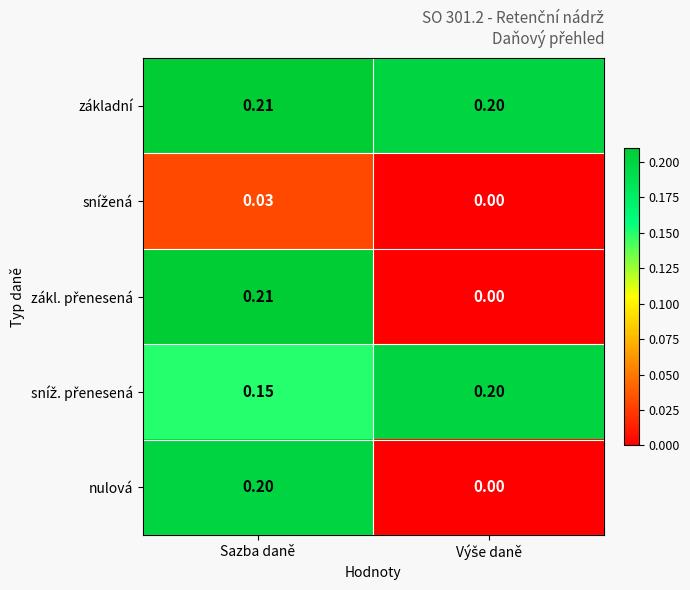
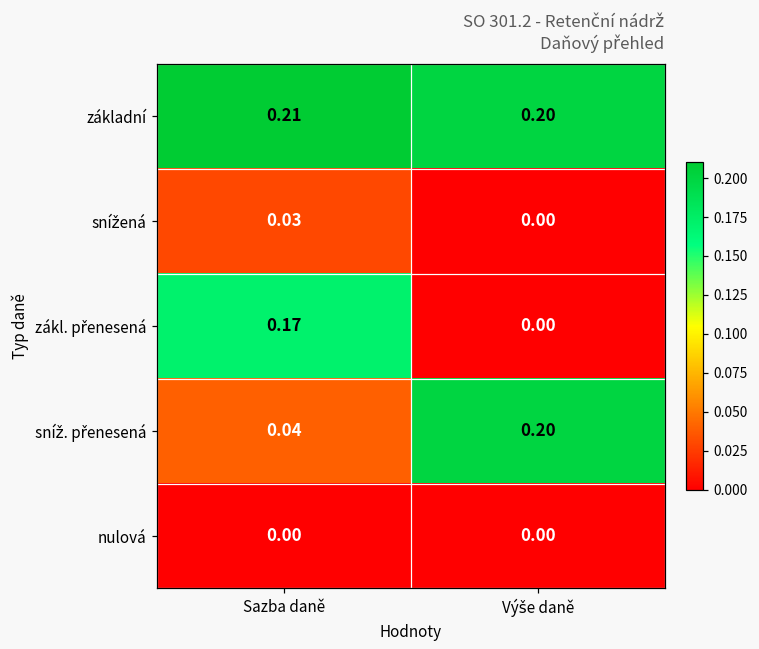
  {
    "základní": {
      "Sazba daně": 0.21,
      "Výše daně": 0.20
    },
    "snížená": {
      "Sazba daně": 0.03,
      "Výše daně": 0.00
    },
    "zákl. přenesená": {
-     "Sazba daně": 0.21,
+     "Sazba daně": 0.17,
      "Výše daně": 0.00
    },
    "sníž. přenesená": {
-     "Sazba daně": 0.15,
+     "Sazba daně": 0.04,
      "Výše daně": 0.20
    },
    "nulová": {
-     "Sazba daně": 0.20,
+     "Sazba daně": 0.00,
      "Výše daně": 0.00
    }
  }
